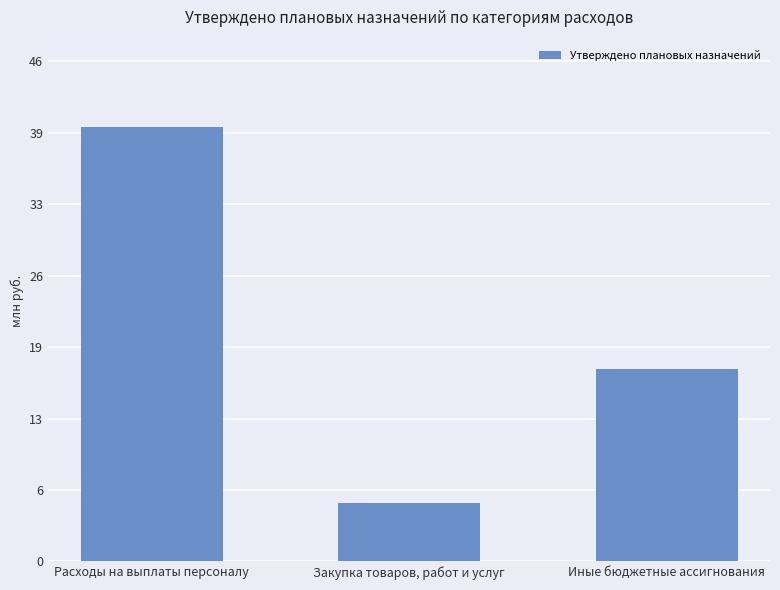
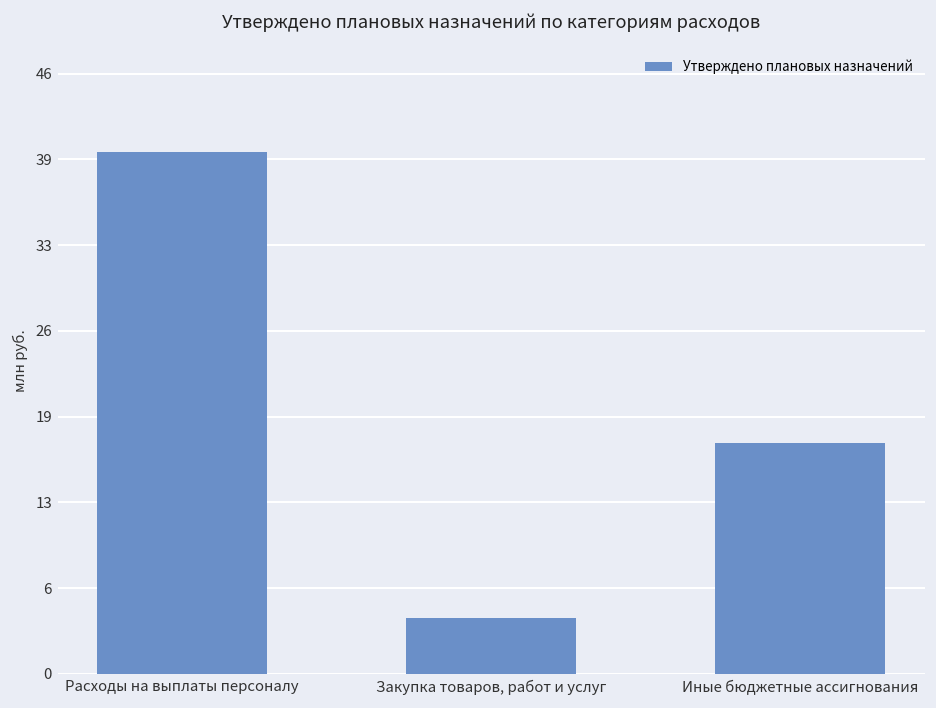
  {
    "Расходы на выплаты персоналу": 40.4,
-   "Закупка товаров, работ и услуг": 5.4,
+   "Закупка товаров, работ и услуг": 4.3,
    "Иные бюджетные ассигнования": 17.9
  }
